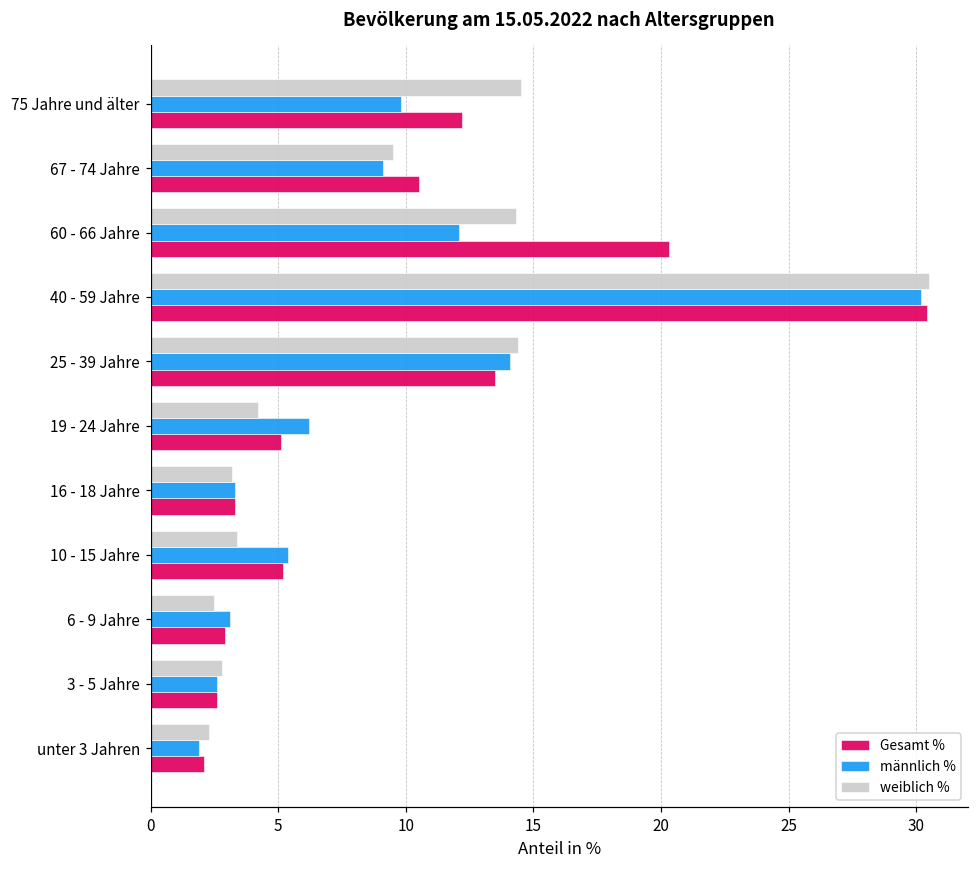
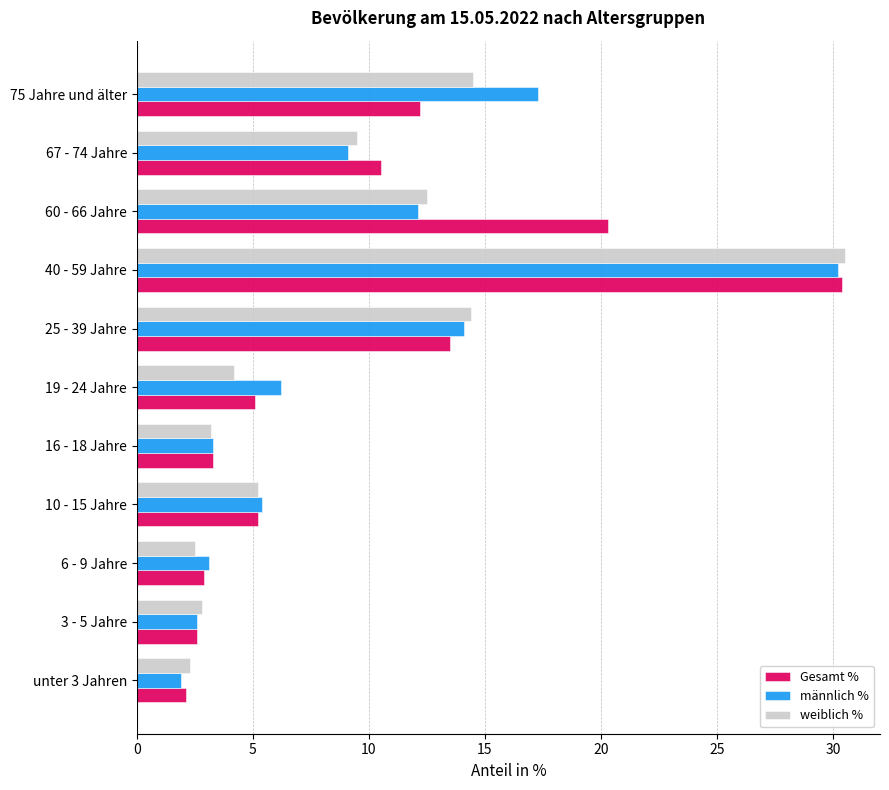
  {
    "Gesamt %": {
      "75 Jahre und älter": 12.2,
      "67 - 74 Jahre": 10.5,
      "60 - 66 Jahre": 20.3,
      "40 - 59 Jahre": 30.4,
      "25 - 39 Jahre": 13.5,
      "19 - 24 Jahre": 5.1,
      "16 - 18 Jahre": 3.3,
      "10 - 15 Jahre": 5.2,
      "6 - 9 Jahre": 2.9,
      "3 - 5 Jahre": 2.6,
      "unter 3 Jahren": 2.1
    },
    "männlich %": {
-     "75 Jahre und älter": 9.8,
+     "75 Jahre und älter": 17.3,
      "67 - 74 Jahre": 9.1,
      "60 - 66 Jahre": 12.1,
      "40 - 59 Jahre": 30.2,
      "25 - 39 Jahre": 14.1,
      "19 - 24 Jahre": 6.2,
      "16 - 18 Jahre": 3.3,
      "10 - 15 Jahre": 5.4,
      "6 - 9 Jahre": 3.1,
      "3 - 5 Jahre": 2.6,
      "unter 3 Jahren": 1.9
    },
    "weiblich %": {
      "75 Jahre und älter": 14.5,
      "67 - 74 Jahre": 9.5,
-     "60 - 66 Jahre": 14.3,
+     "60 - 66 Jahre": 12.5,
      "40 - 59 Jahre": 30.5,
      "25 - 39 Jahre": 14.4,
      "19 - 24 Jahre": 4.2,
      "16 - 18 Jahre": 3.2,
-     "10 - 15 Jahre": 3.4,
+     "10 - 15 Jahre": 5.2,
      "6 - 9 Jahre": 2.5,
      "3 - 5 Jahre": 2.8,
      "unter 3 Jahren": 2.3
    }
  }
